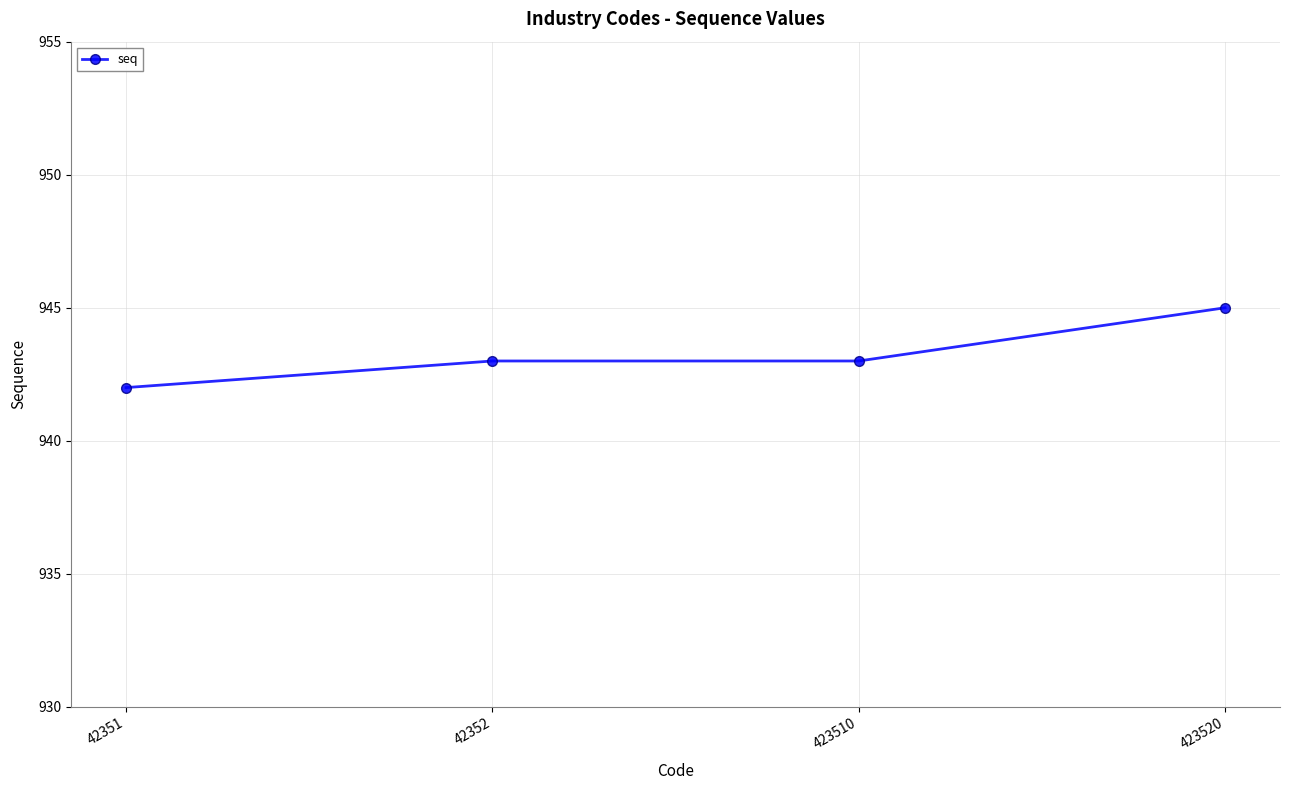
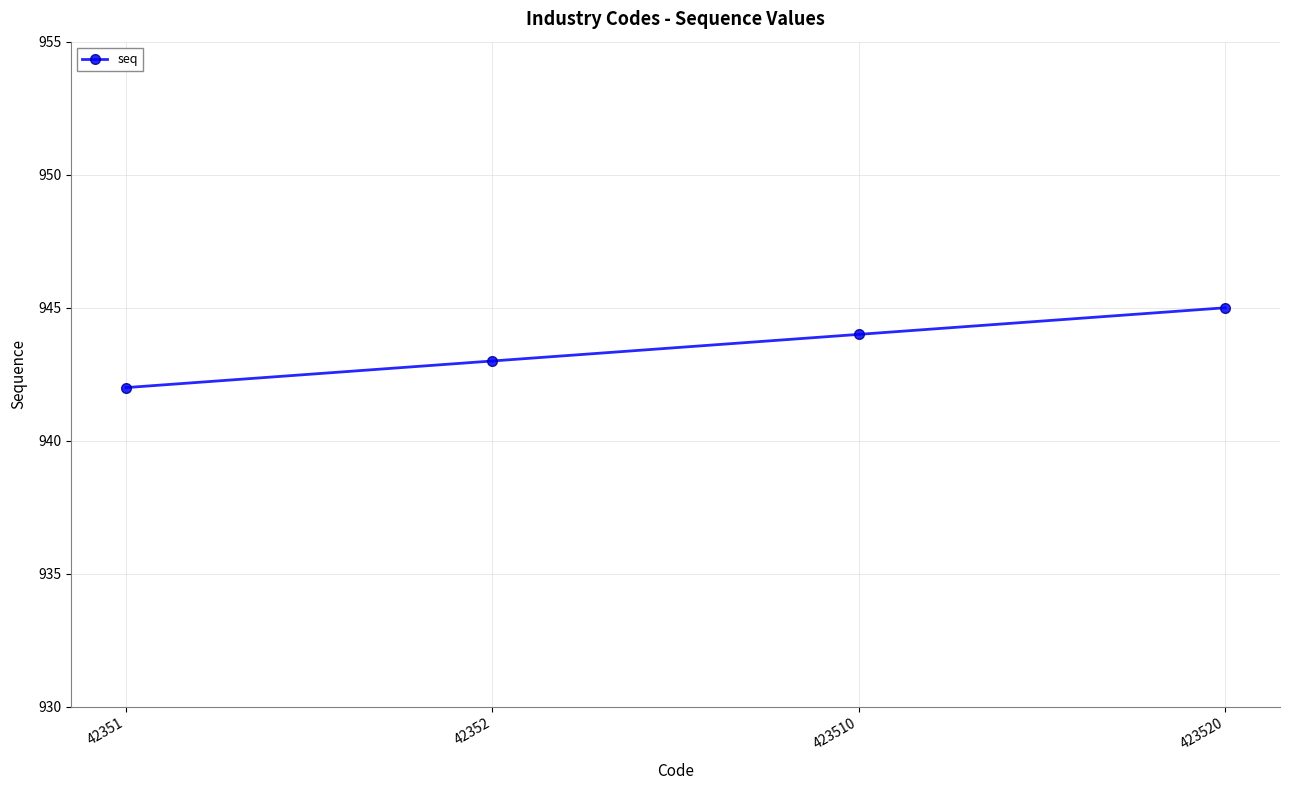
  {
    "42351": 942,
    "42352": 943,
-   "423510": 943,
+   "423510": 944,
    "423520": 945
  }
